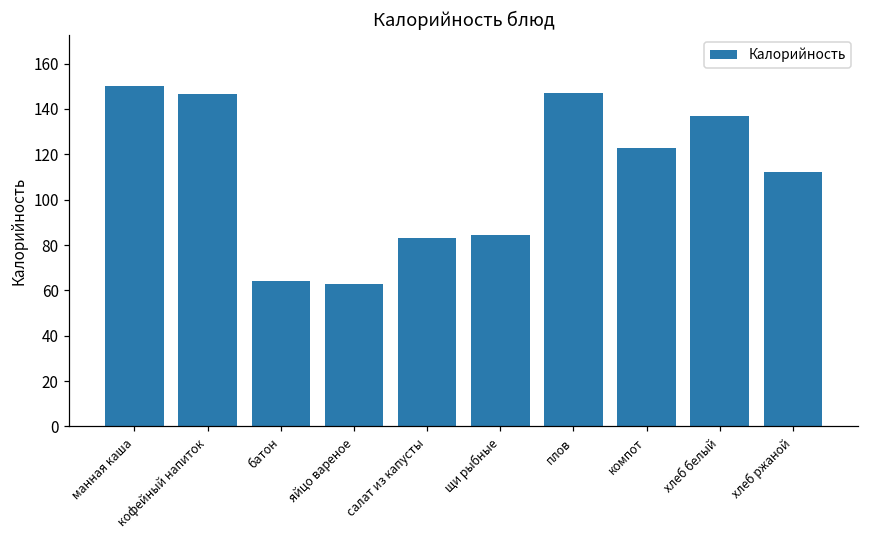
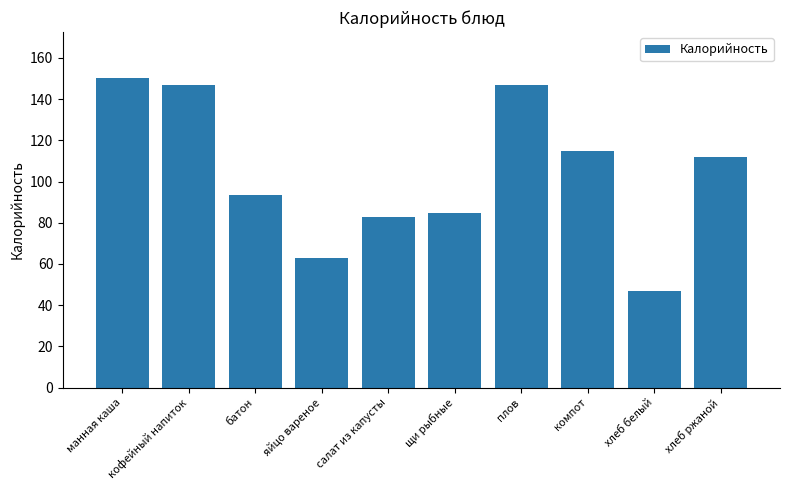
  {
    "манная каша": 150,
    "кофейный напиток": 147,
-   "батон": 64,
+   "батон": 94,
    "яйцо вареное": 63,
    "салат из капусты": 83,
    "щи рыбные": 84,
    "плов": 147,
-   "компот": 123,
-   "хлеб белый": 137,
+   "компот": 115,
+   "хлеб белый": 47,
    "хлеб ржаной": 112
  }
